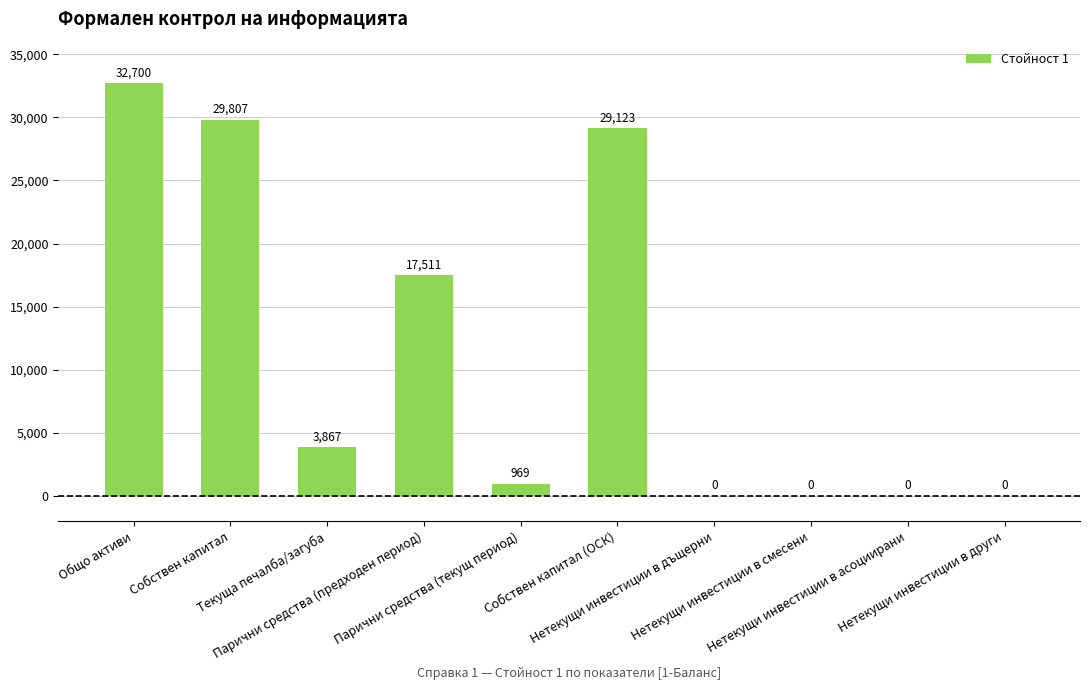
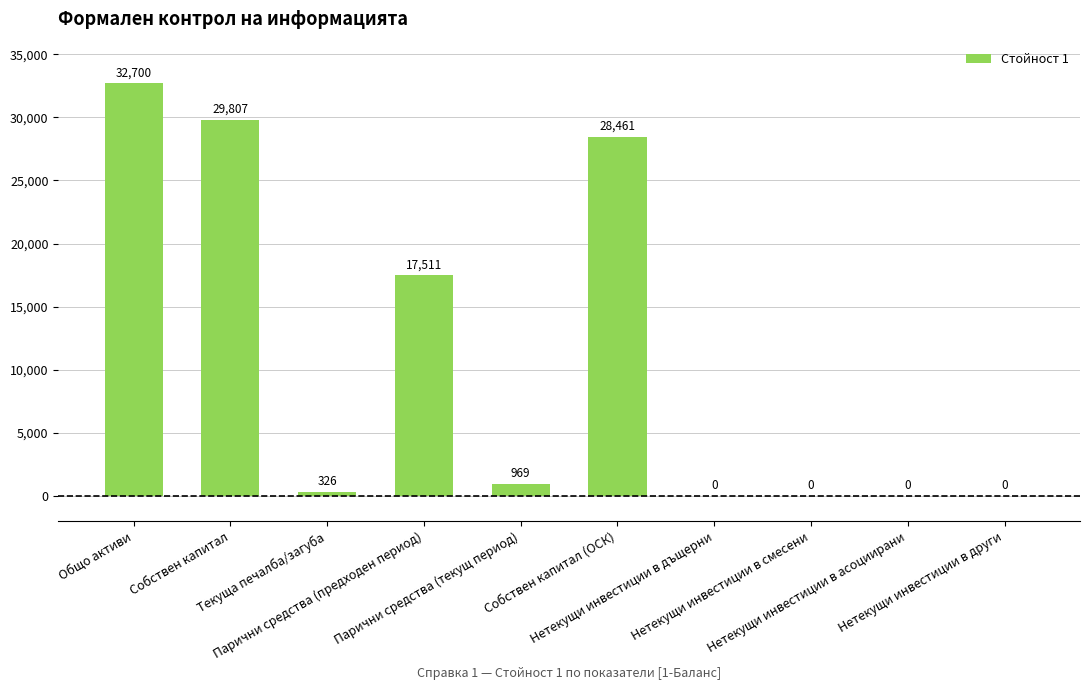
  {
    "Общо активи": "32,700",
    "Собствен капитал": "29,807",
-   "Текуща печалба/загуба": "3,867",
+   "Текуща печалба/загуба": "326",
    "Парични средства (предходен период)": "17,511",
    "Парични средства (текущ период)": "969",
-   "Собствен капитал (ОСК)": "29,123",
+   "Собствен капитал (ОСК)": "28,461",
    "Нетекущи инвестиции в дъщерни": "0",
    "Нетекущи инвестиции в смесени": "0",
    "Нетекущи инвестиции в асоциирани": "0",
    "Нетекущи инвестиции в други": "0"
  }
